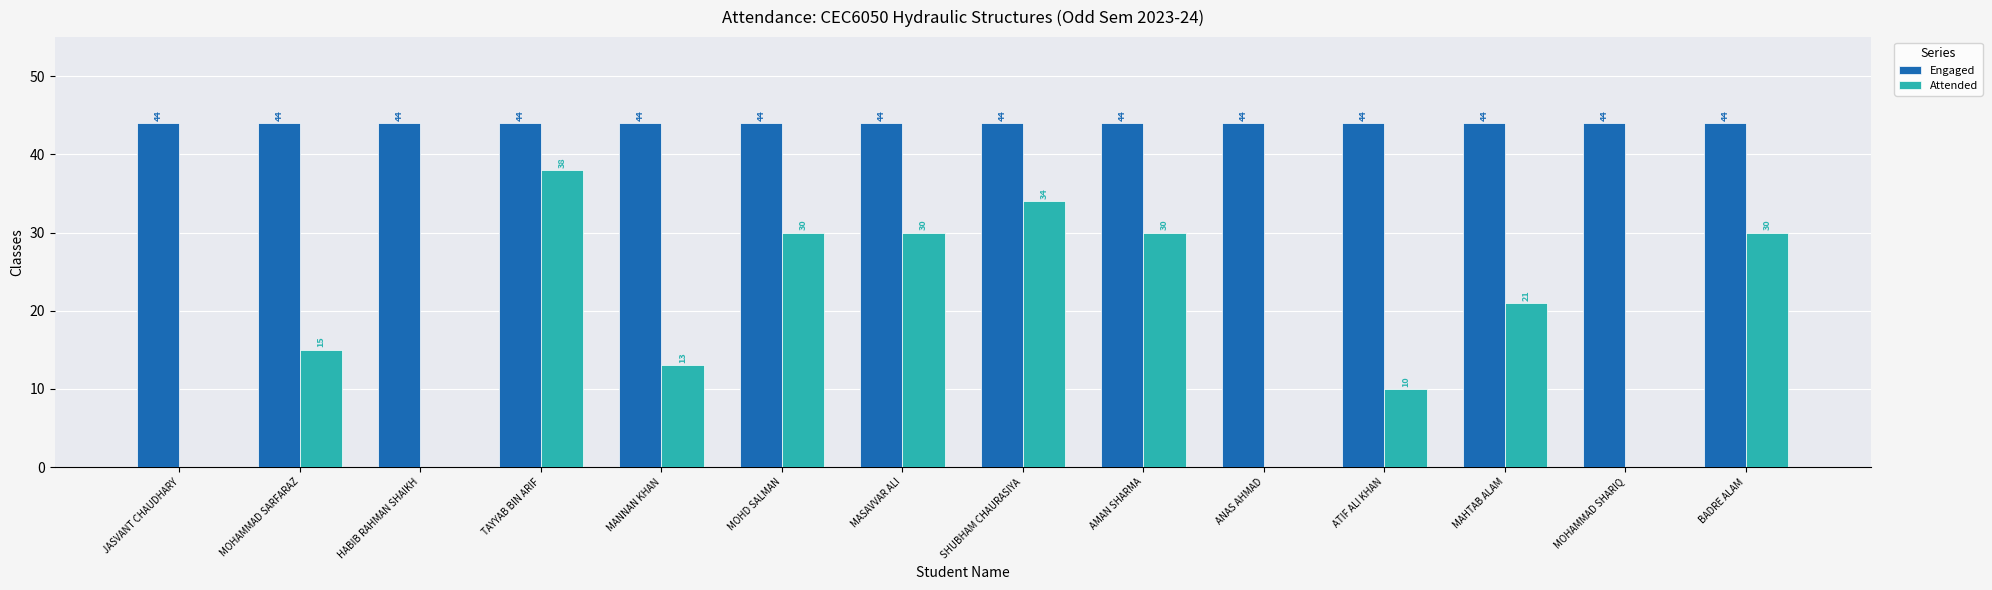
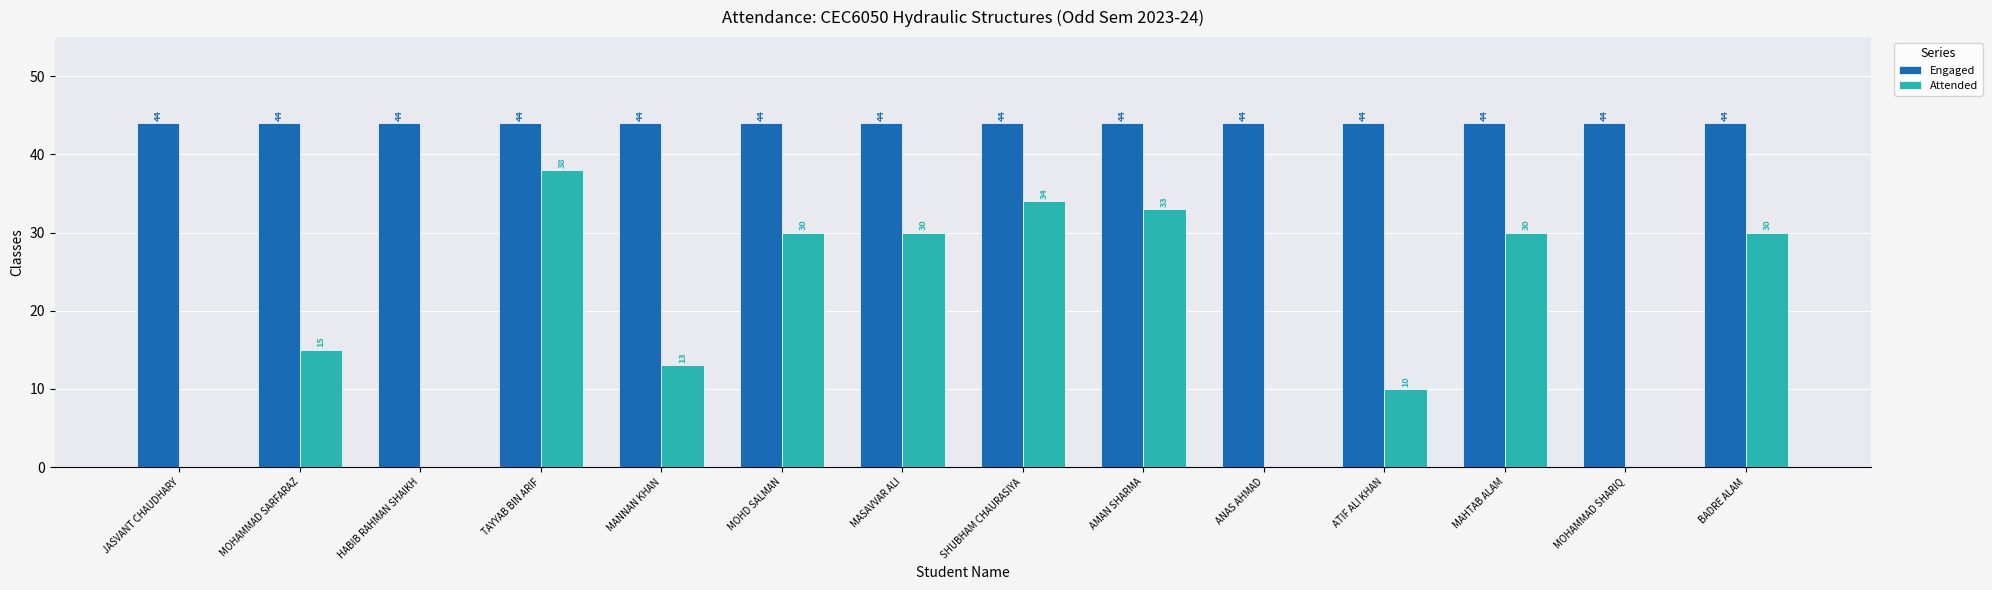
  {
    "Engaged": {
      "JASVANT CHAUDHARY": 44,
      "MOHAMMAD SARFARAZ": 44,
      "HABIB RAHMAN SHAIKH": 44,
      "TAYYAB BIN ARIF": 44,
      "MANNAN KHAN": 44,
      "MOHD SALMAN": 44,
      "MASAVVAR ALI": 44,
      "SHUBHAM CHAURASIYA": 44,
      "AMAN SHARMA": 44,
      "ANAS AHMAD": 44,
      "ATIF ALI KHAN": 44,
      "MAHTAB ALAM": 44,
      "MOHAMMAD SHARIQ": 44,
      "BADRE ALAM": 44
    },
    "Attended": {
      "MOHAMMAD SARFARAZ": 15,
      "TAYYAB BIN ARIF": 38,
      "MANNAN KHAN": 13,
      "MOHD SALMAN": 30,
      "MASAVVAR ALI": 30,
      "SHUBHAM CHAURASIYA": 34,
-     "AMAN SHARMA": 30,
+     "AMAN SHARMA": 33,
      "ATIF ALI KHAN": 10,
-     "MAHTAB ALAM": 21,
+     "MAHTAB ALAM": 30,
      "BADRE ALAM": 30
    }
  }
